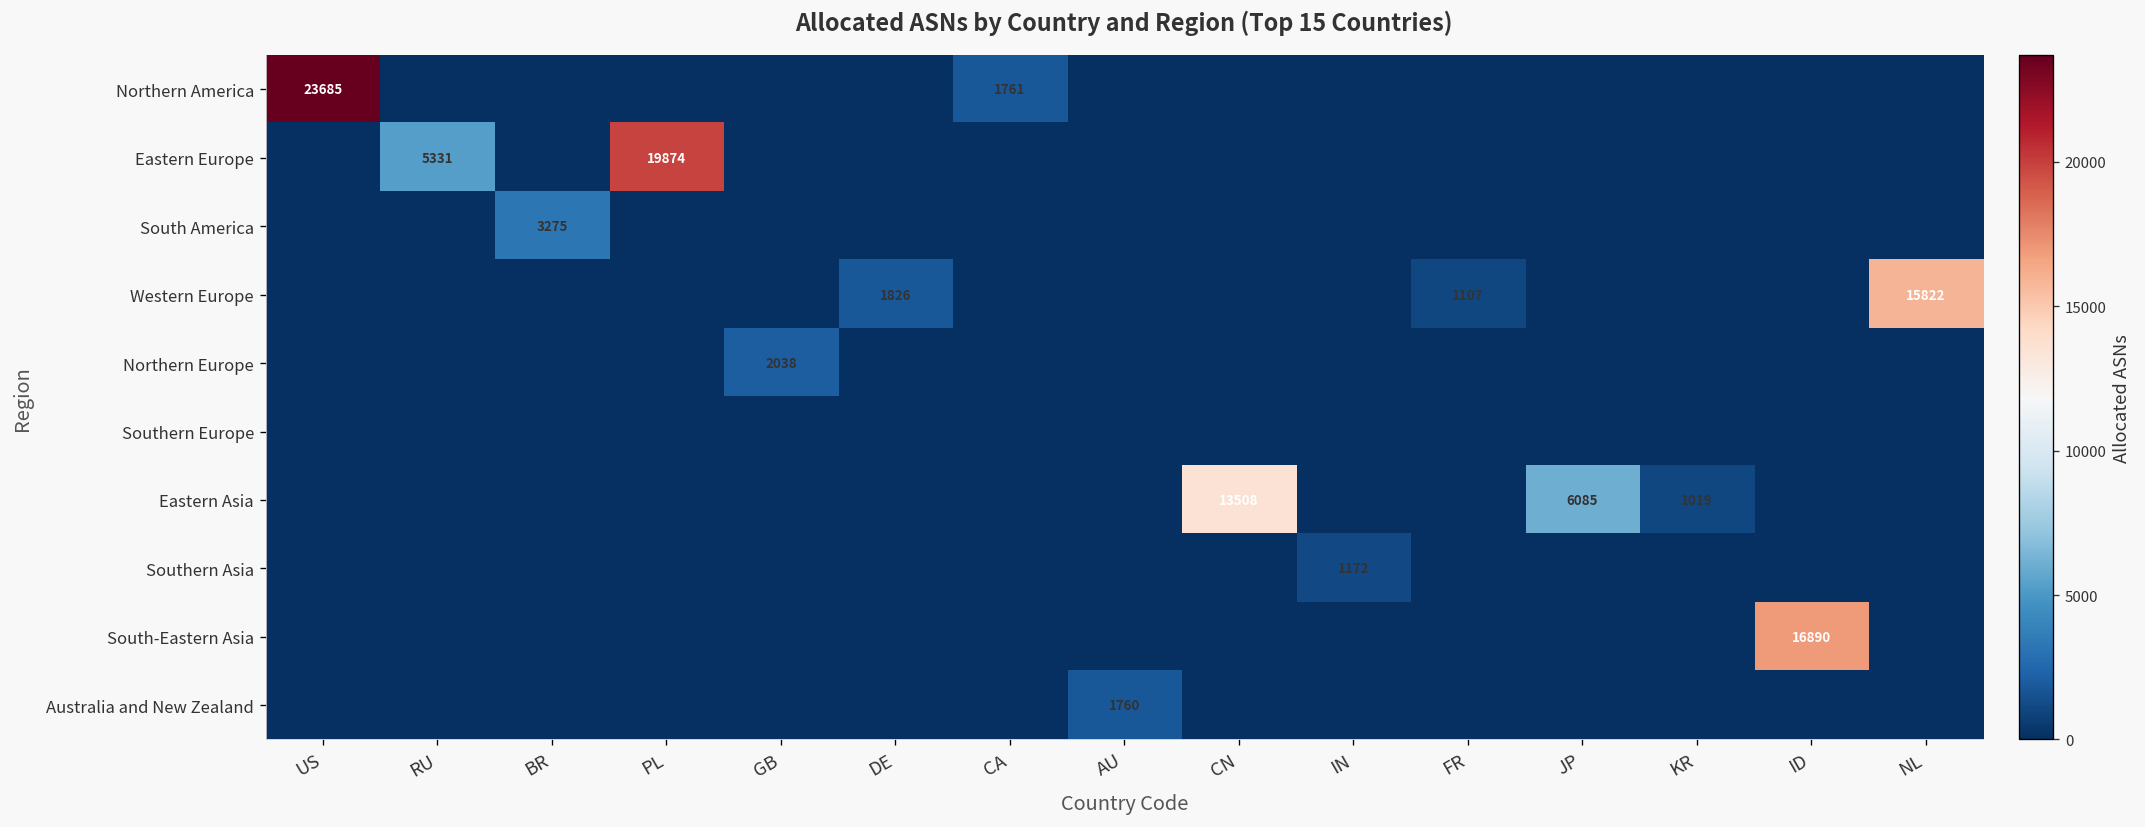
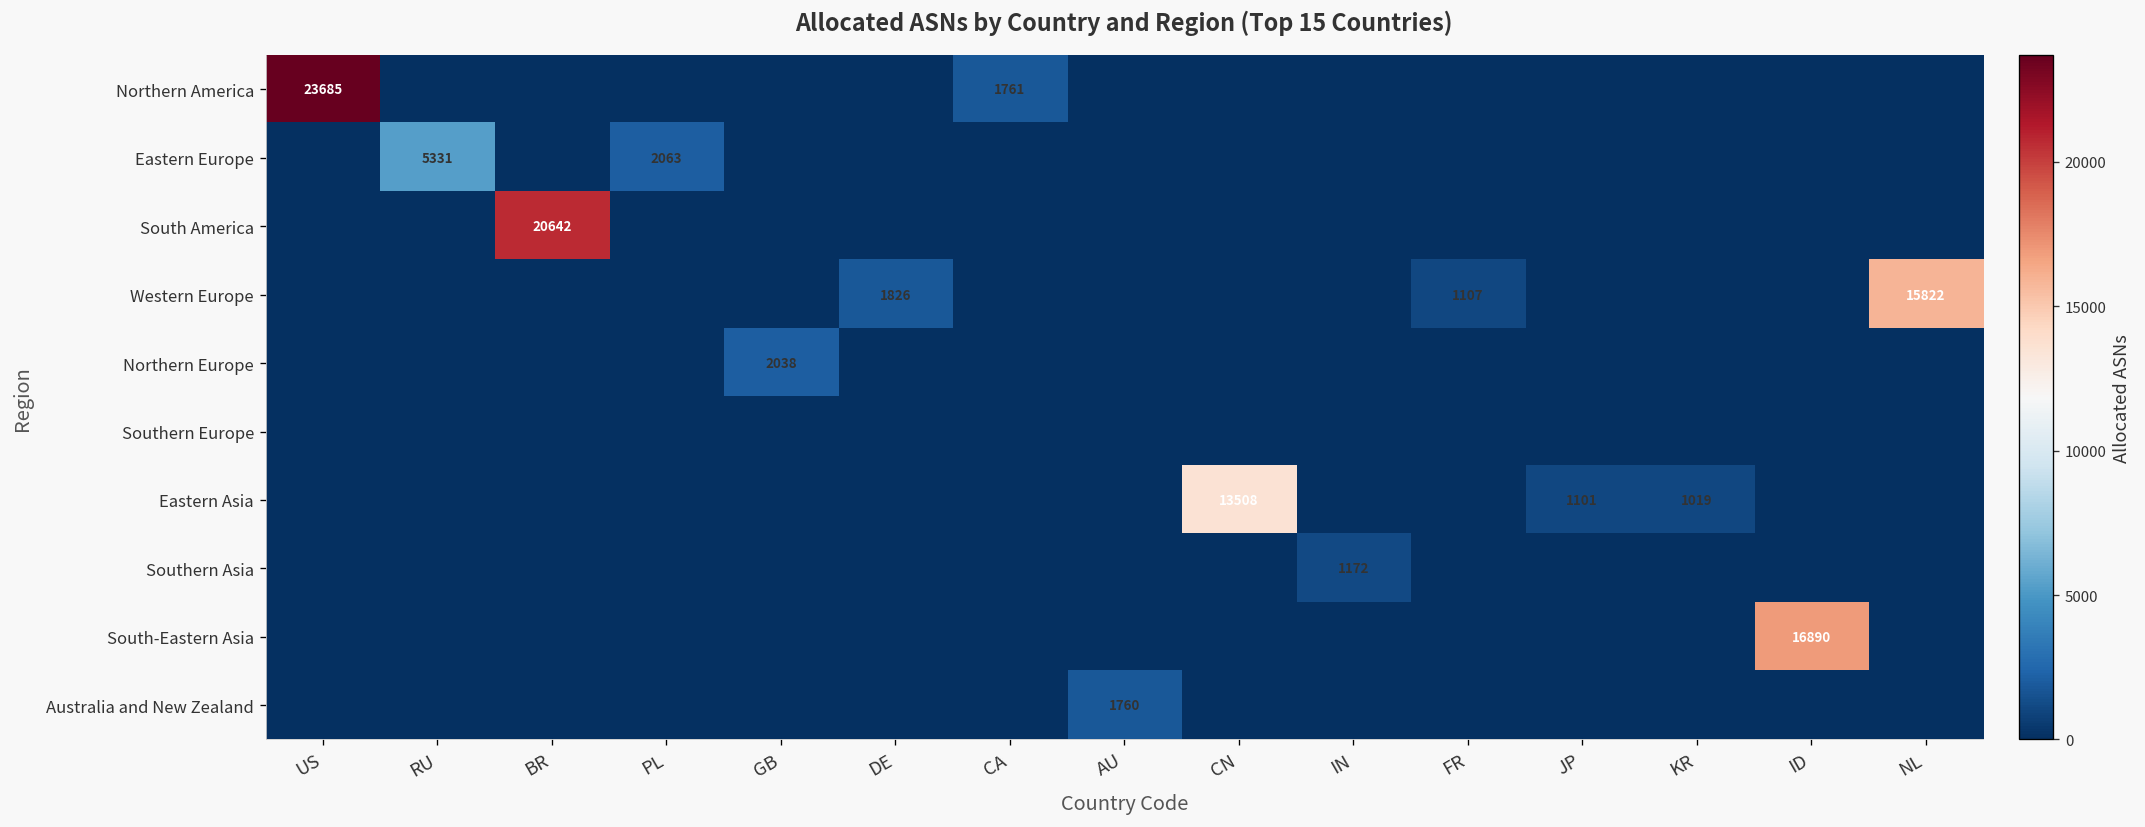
  {
    "Northern America": {
      "US": 23685,
      "CA": 1761
    },
    "Eastern Europe": {
      "RU": 5331,
-     "PL": 19874
+     "PL": 2063
    },
    "South America": {
-     "BR": 3275
+     "BR": 20642
    },
    "Western Europe": {
      "DE": 1826,
      "FR": 1107,
      "NL": 15822
    },
    "Northern Europe": {
      "GB": 2038
    },
    "Eastern Asia": {
-     "JP": 6085,
+     "JP": 1101,
      "KR": 1019
    },
    "Southern Asia": {
      "IN": 1172
    },
    "South-Eastern Asia": {
      "ID": 16890
    },
    "Australia and New Zealand": {
      "AU": 1760
    }
  }
